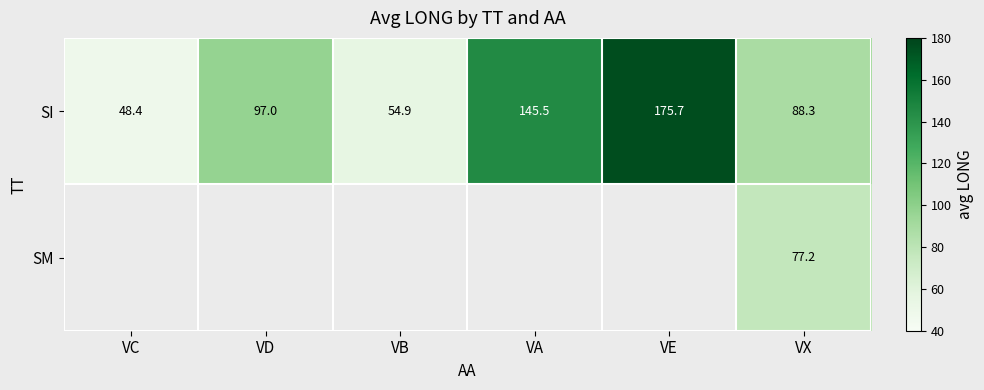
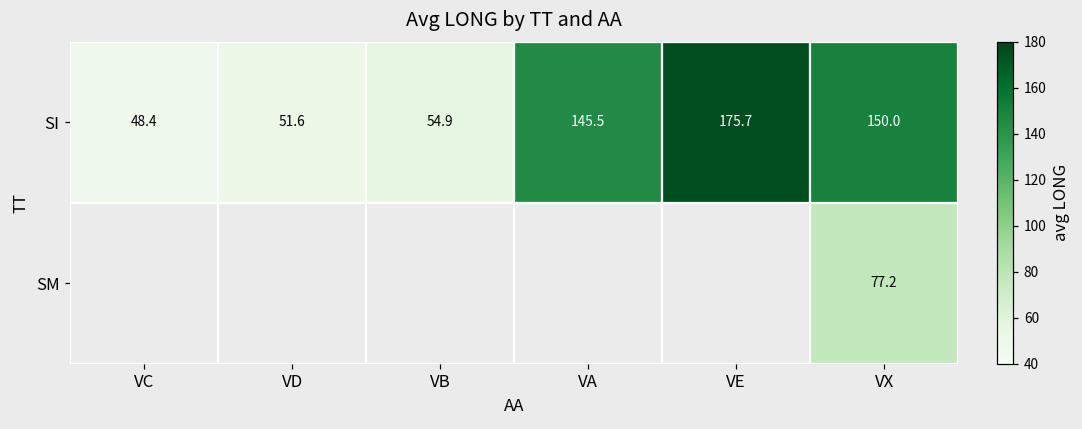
  {
    "SI": {
      "VC": 48.4,
-     "VD": 97.0,
+     "VD": 51.6,
      "VB": 54.9,
      "VA": 145.5,
      "VE": 175.7,
-     "VX": 88.3
+     "VX": 150.0
    },
    "SM": {
      "VX": 77.2
    }
  }
